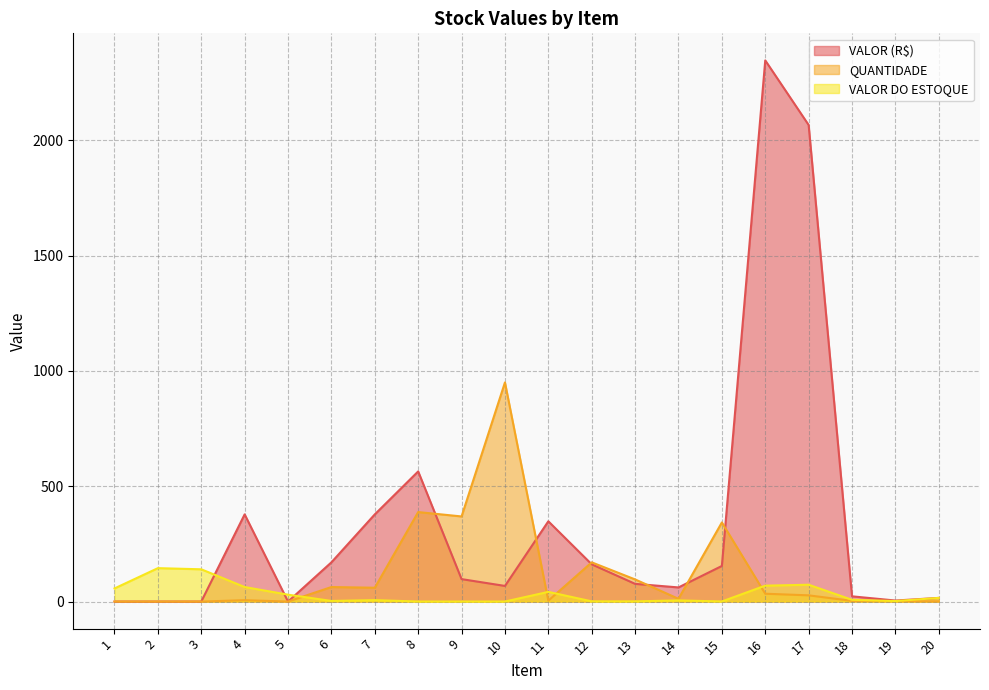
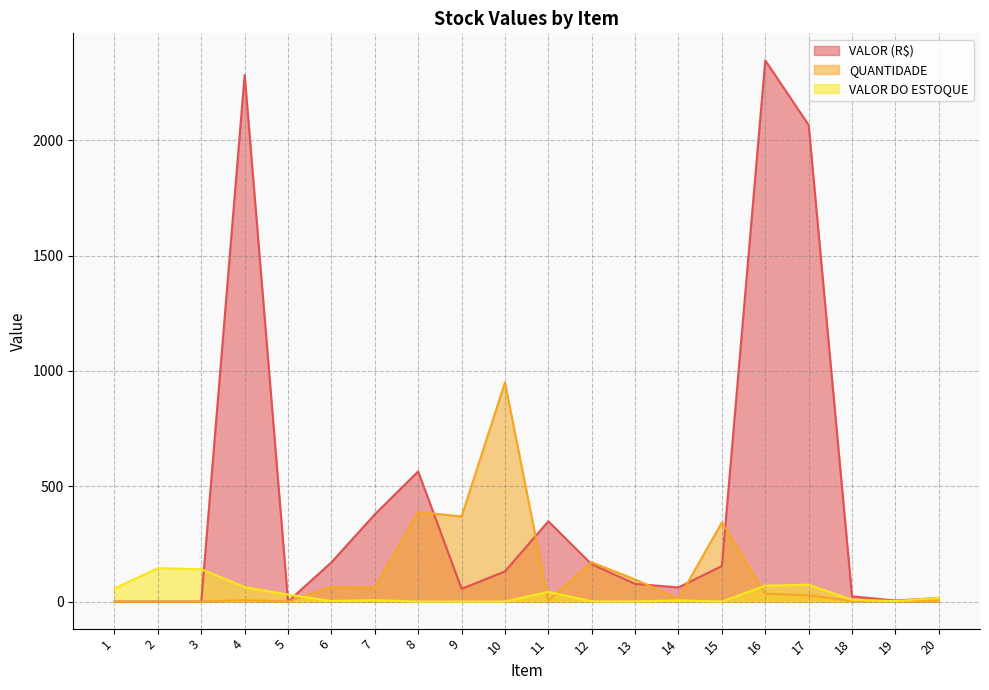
  {
    "VALOR (R$)": {
-     "4": 380,
+     "4": 2280,
      "6": 170,
      "7": 380,
      "8": 560,
-     "9": 100,
-     "10": 70,
+     "9": 60,
+     "10": 130,
      "11": 350,
      "13": 80,
      "14": 60,
      "15": 150,
      "16": 2350,
      "17": 2070,
      "18": 20
    }
  }
